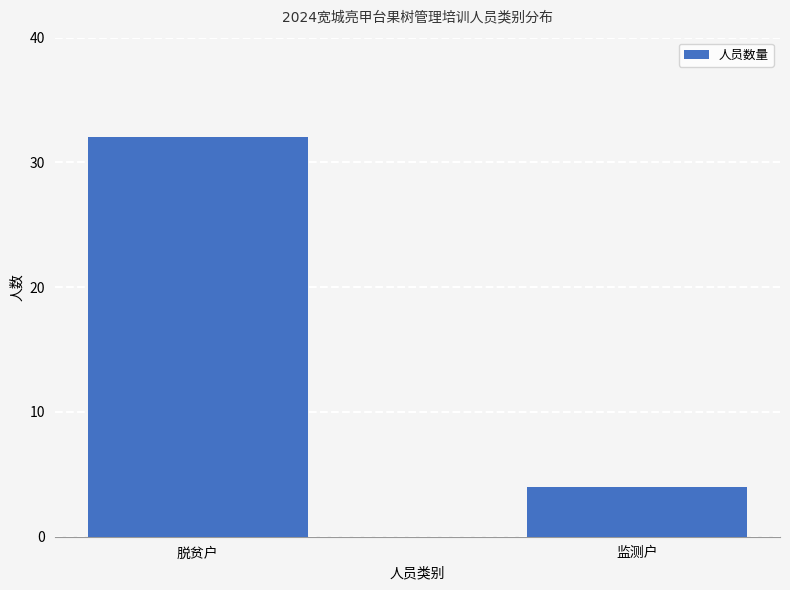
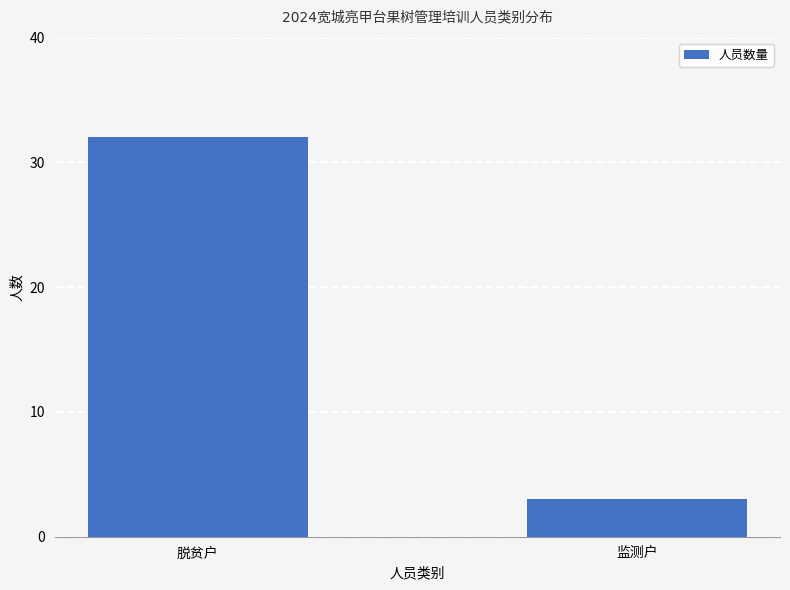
  {
    "脱贫户": 32,
-   "监测户": 4
+   "监测户": 3
  }
